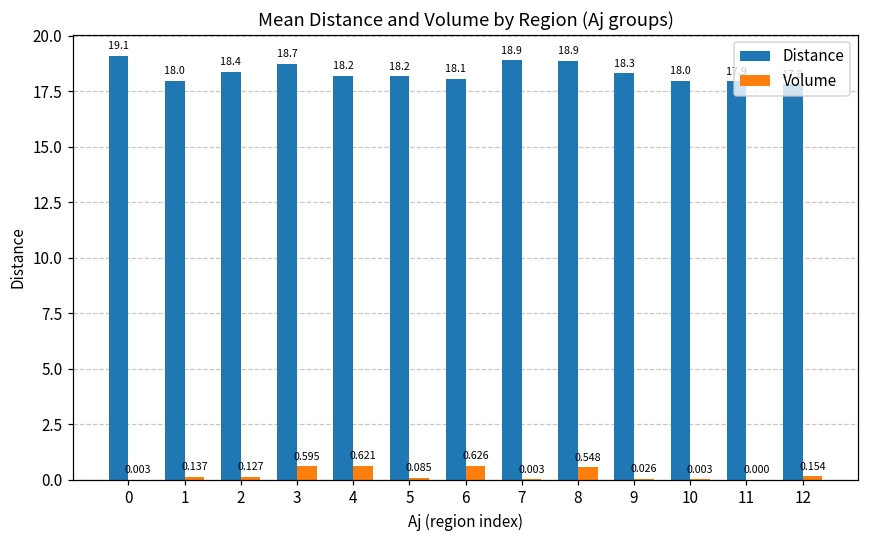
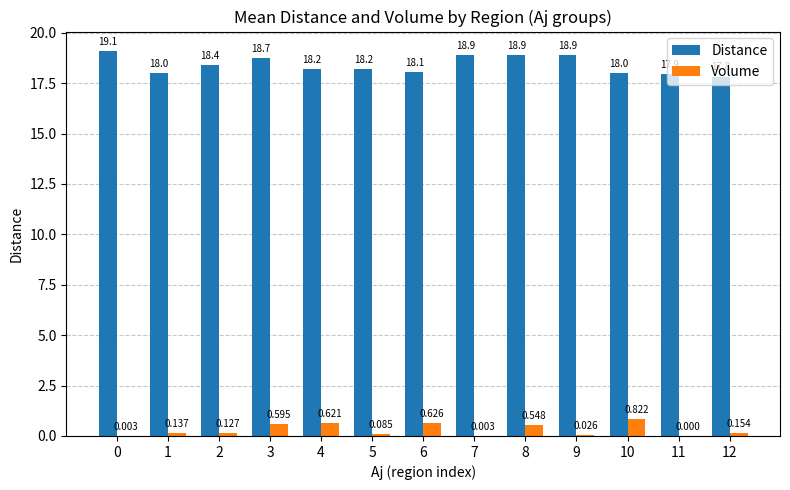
  {
    "Distance": {
      "0": 19.1,
      "1": 18.0,
      "2": 18.4,
      "3": 18.7,
      "4": 18.2,
      "5": 18.2,
      "6": 18.1,
      "7": 18.9,
      "8": 18.9,
-     "9": 18.3,
+     "9": 18.9,
      "10": 18.0
    },
    "Volume": {
      "0": 0.003,
      "1": 0.137,
      "2": 0.127,
      "3": 0.595,
      "4": 0.621,
      "5": 0.085,
      "6": 0.626,
      "7": 0.003,
      "8": 0.548,
      "9": 0.026,
-     "10": 0.003,
+     "10": 0.822,
      "11": 0.000,
      "12": 0.154
    }
  }
